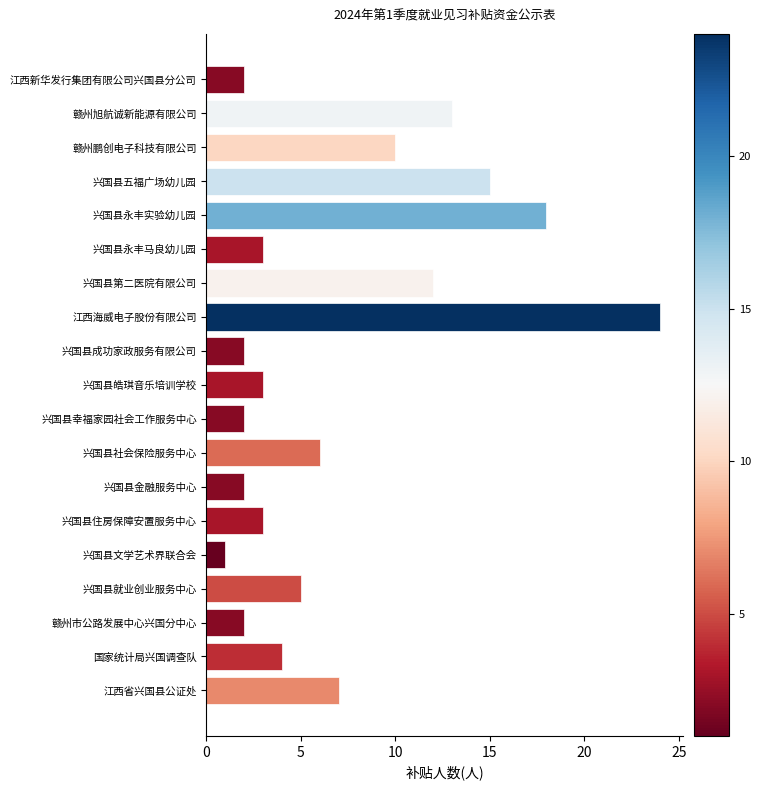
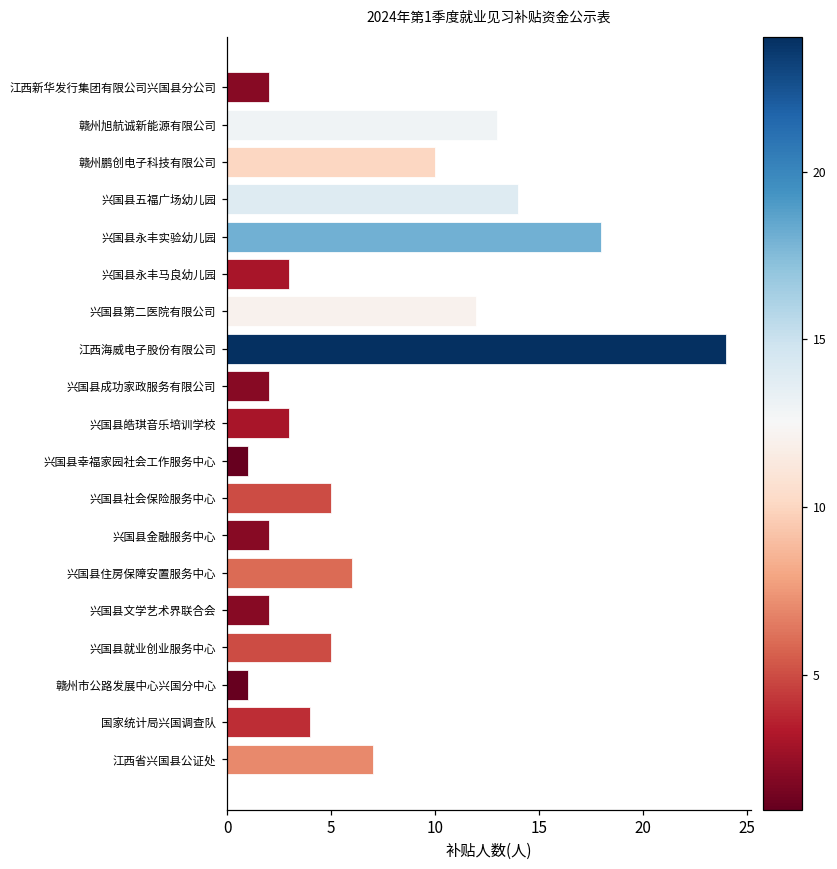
  {
    "江西新华发行集团有限公司兴国县分公司": 2,
    "赣州旭航诚新能源有限公司": 13,
    "赣州鹏创电子科技有限公司": 10,
-   "兴国县五福广场幼儿园": 15,
+   "兴国县五福广场幼儿园": 14,
    "兴国县永丰实验幼儿园": 18,
    "兴国县永丰马良幼儿园": 3,
    "兴国县第二医院有限公司": 12,
    "江西海威电子股份有限公司": 24,
    "兴国县成功家政服务有限公司": 2,
    "兴国县皓琪音乐培训学校": 3,
-   "兴国县幸福家园社会工作服务中心": 2,
-   "兴国县社会保险服务中心": 6,
+   "兴国县幸福家园社会工作服务中心": 1,
+   "兴国县社会保险服务中心": 5,
    "兴国县金融服务中心": 2,
-   "兴国县住房保障安置服务中心": 3,
-   "兴国县文学艺术界联合会": 1,
+   "兴国县住房保障安置服务中心": 6,
+   "兴国县文学艺术界联合会": 2,
    "兴国县就业创业服务中心": 5,
-   "赣州市公路发展中心兴国分中心": 2,
+   "赣州市公路发展中心兴国分中心": 1,
    "国家统计局兴国调查队": 4,
    "江西省兴国县公证处": 7
  }
